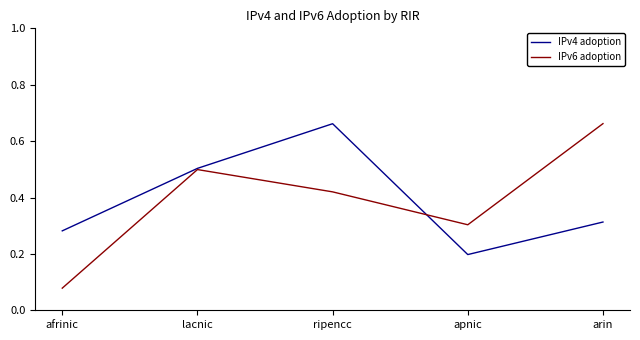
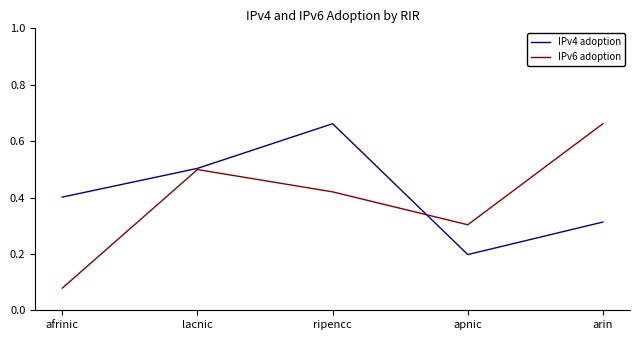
  {
    "IPv4 adoption": {
-     "afrinic": 0.28,
+     "afrinic": 0.40,
      "ripencc": 0.66,
      "apnic": 0.20,
      "arin": 0.31
    },
    "IPv6 adoption": {
      "afrinic": 0.08,
      "ripencc": 0.42,
      "apnic": 0.30,
      "arin": 0.66
    }
  }
